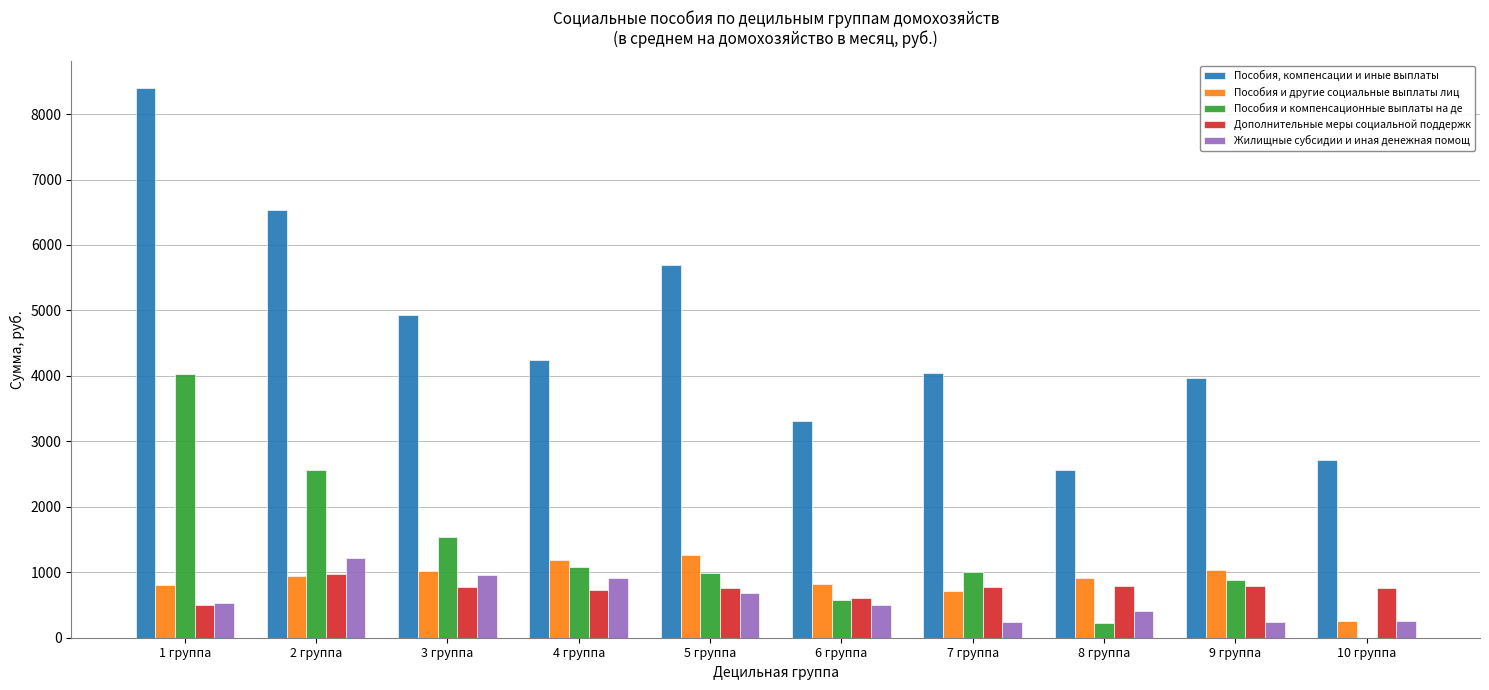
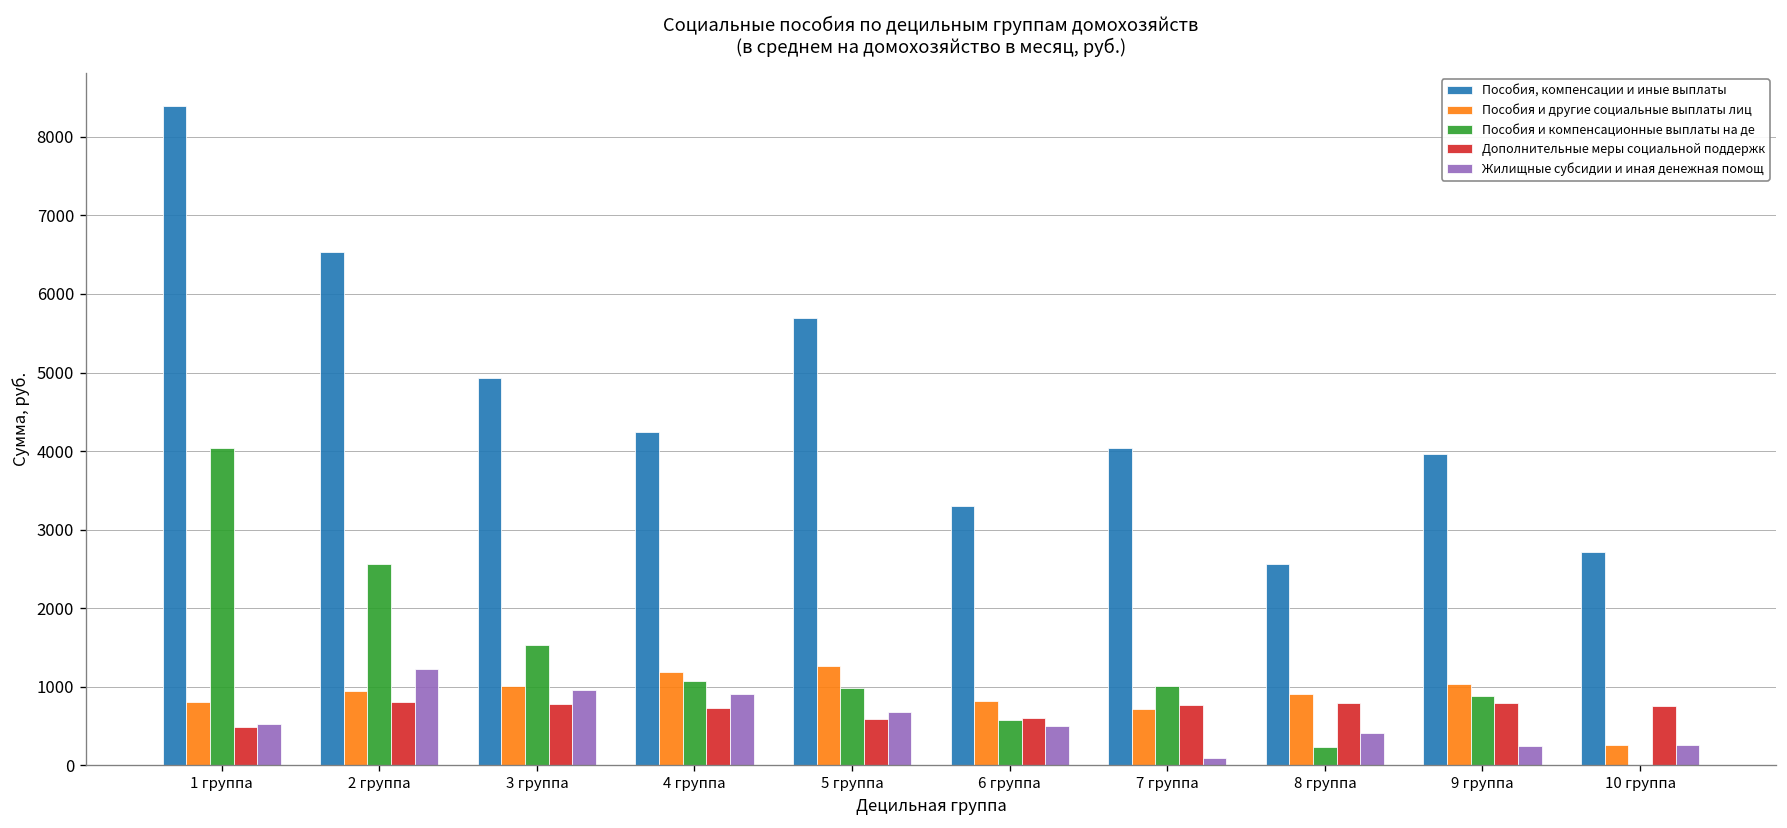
  {
    "Пособия, компенсации и иные выплаты": {
      "1 группа": 8400,
      "2 группа": 6500,
      "3 группа": 4900,
      "4 группа": 4200,
      "5 группа": 5700,
      "6 группа": 3300,
      "7 группа": 4000,
      "8 группа": 2600,
      "9 группа": 4000,
      "10 группа": 2700
    },
    "Пособия и другие социальные выплаты лиц": {
      "1 группа": 800,
      "2 группа": 900,
      "3 группа": 1000,
      "4 группа": 1200,
      "5 группа": 1300,
      "6 группа": 800,
      "7 группа": 700,
      "8 группа": 900,
      "9 группа": 1000,
      "10 группа": 300
    },
    "Пособия и компенсационные выплаты на де": {
      "1 группа": 4000,
      "2 группа": 2600,
      "3 группа": 1500,
      "4 группа": 1100,
      "5 группа": 1000,
      "6 группа": 600,
      "7 группа": 1000,
      "8 группа": 200,
      "9 группа": 900,
      "10 группа": 0
    },
    "Дополнительные меры социальной поддержк": {
      "1 группа": 500,
-     "2 группа": 1000,
+     "2 группа": 800,
      "3 группа": 800,
      "4 группа": 700,
-     "5 группа": 800,
+     "5 группа": 600,
      "6 группа": 600,
      "7 группа": 800,
      "8 группа": 800,
      "9 группа": 800,
      "10 группа": 800
    },
    "Жилищные субсидии и иная денежная помощ": {
      "1 группа": 500,
      "2 группа": 1200,
      "3 группа": 1000,
      "4 группа": 900,
      "5 группа": 700,
      "6 группа": 500,
-     "7 группа": 200,
+     "7 группа": 100,
      "8 группа": 400,
      "9 группа": 200,
      "10 группа": 300
    }
  }
